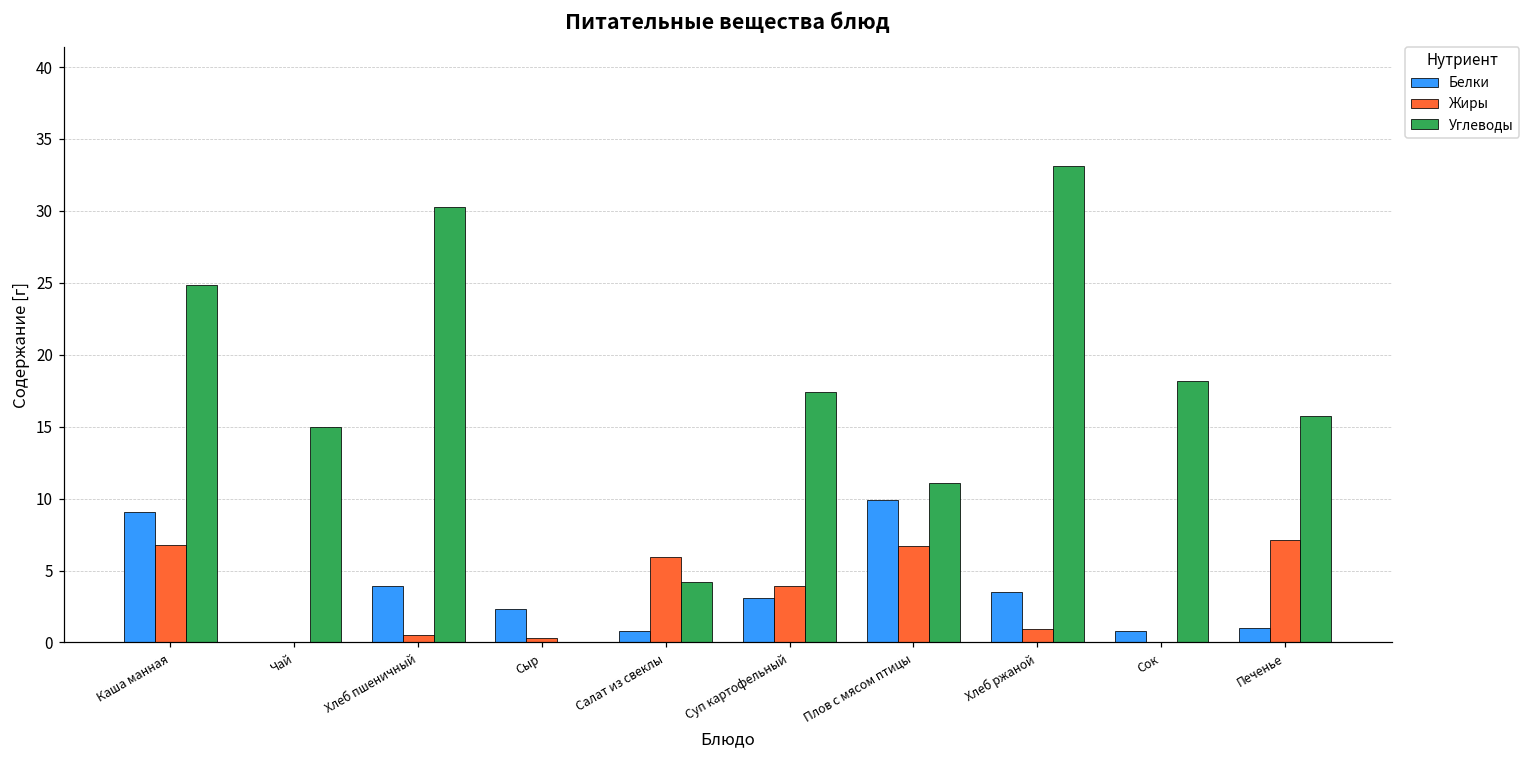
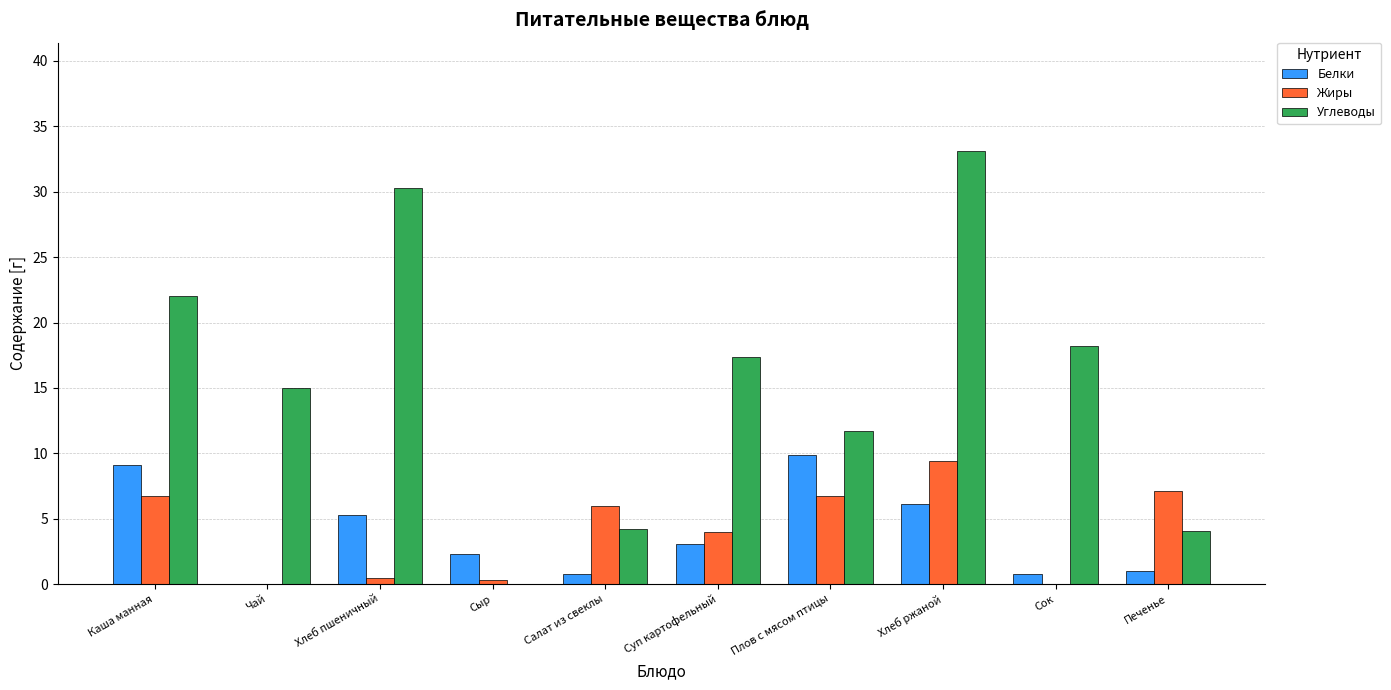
  {
    "Белки": {
      "Каша манная": 9.1,
      "Чай": 0.0,
-     "Хлеб пшеничный": 4.0,
+     "Хлеб пшеничный": 5.3,
      "Сыр": 2.3,
      "Салат из свеклы": 0.8,
      "Суп картофельный": 3.1,
      "Плов с мясом птицы": 9.9,
-     "Хлеб ржаной": 3.5,
+     "Хлеб ржаной": 6.1,
      "Сок": 0.8,
      "Печенье": 1.0
    },
    "Жиры": {
      "Каша манная": 6.8,
      "Чай": 0.0,
      "Хлеб пшеничный": 0.5,
      "Сыр": 0.3,
      "Салат из свеклы": 5.9,
      "Суп картофельный": 4.0,
      "Плов с мясом птицы": 6.7,
-     "Хлеб ржаной": 1.0,
+     "Хлеб ржаной": 9.4,
      "Сок": 0.0,
      "Печенье": 7.1
    },
    "Углеводы": {
-     "Каша манная": 24.8,
+     "Каша манная": 22.0,
      "Чай": 15.0,
      "Хлеб пшеничный": 30.3,
      "Сыр": 0.0,
      "Салат из свеклы": 4.2,
      "Суп картофельный": 17.4,
-     "Плов с мясом птицы": 11.1,
+     "Плов с мясом птицы": 11.7,
      "Хлеб ржаной": 33.1,
      "Сок": 18.2,
-     "Печенье": 15.7
+     "Печенье": 4.1
    }
  }
